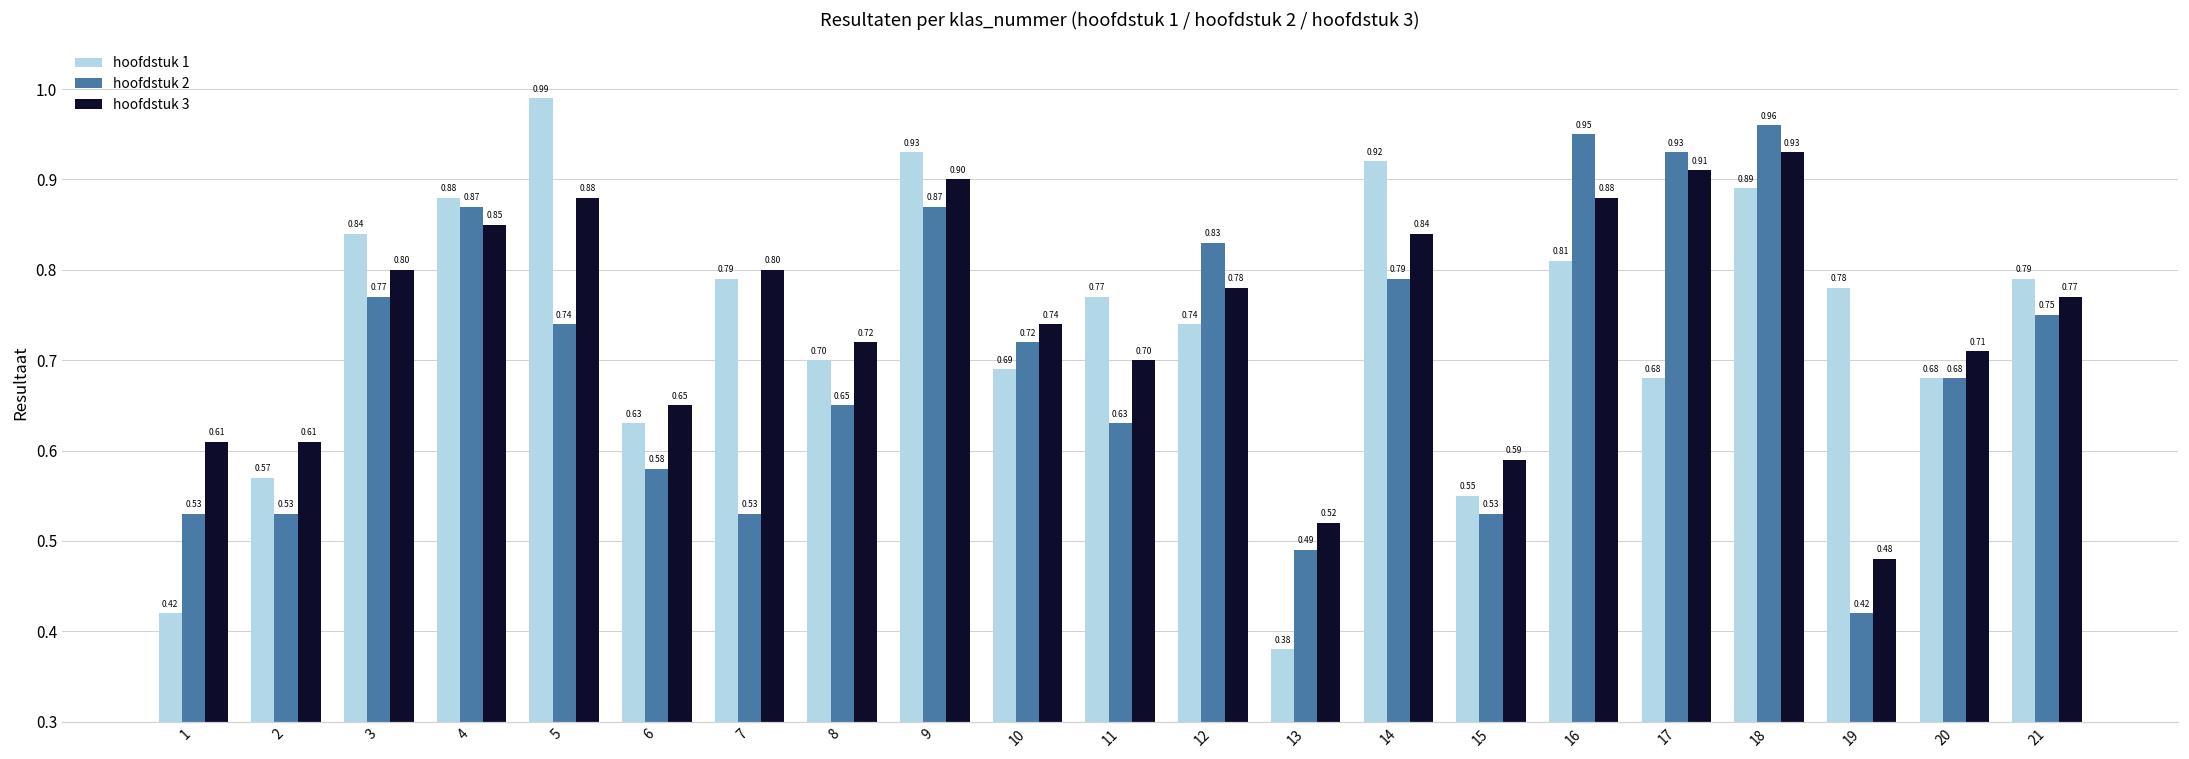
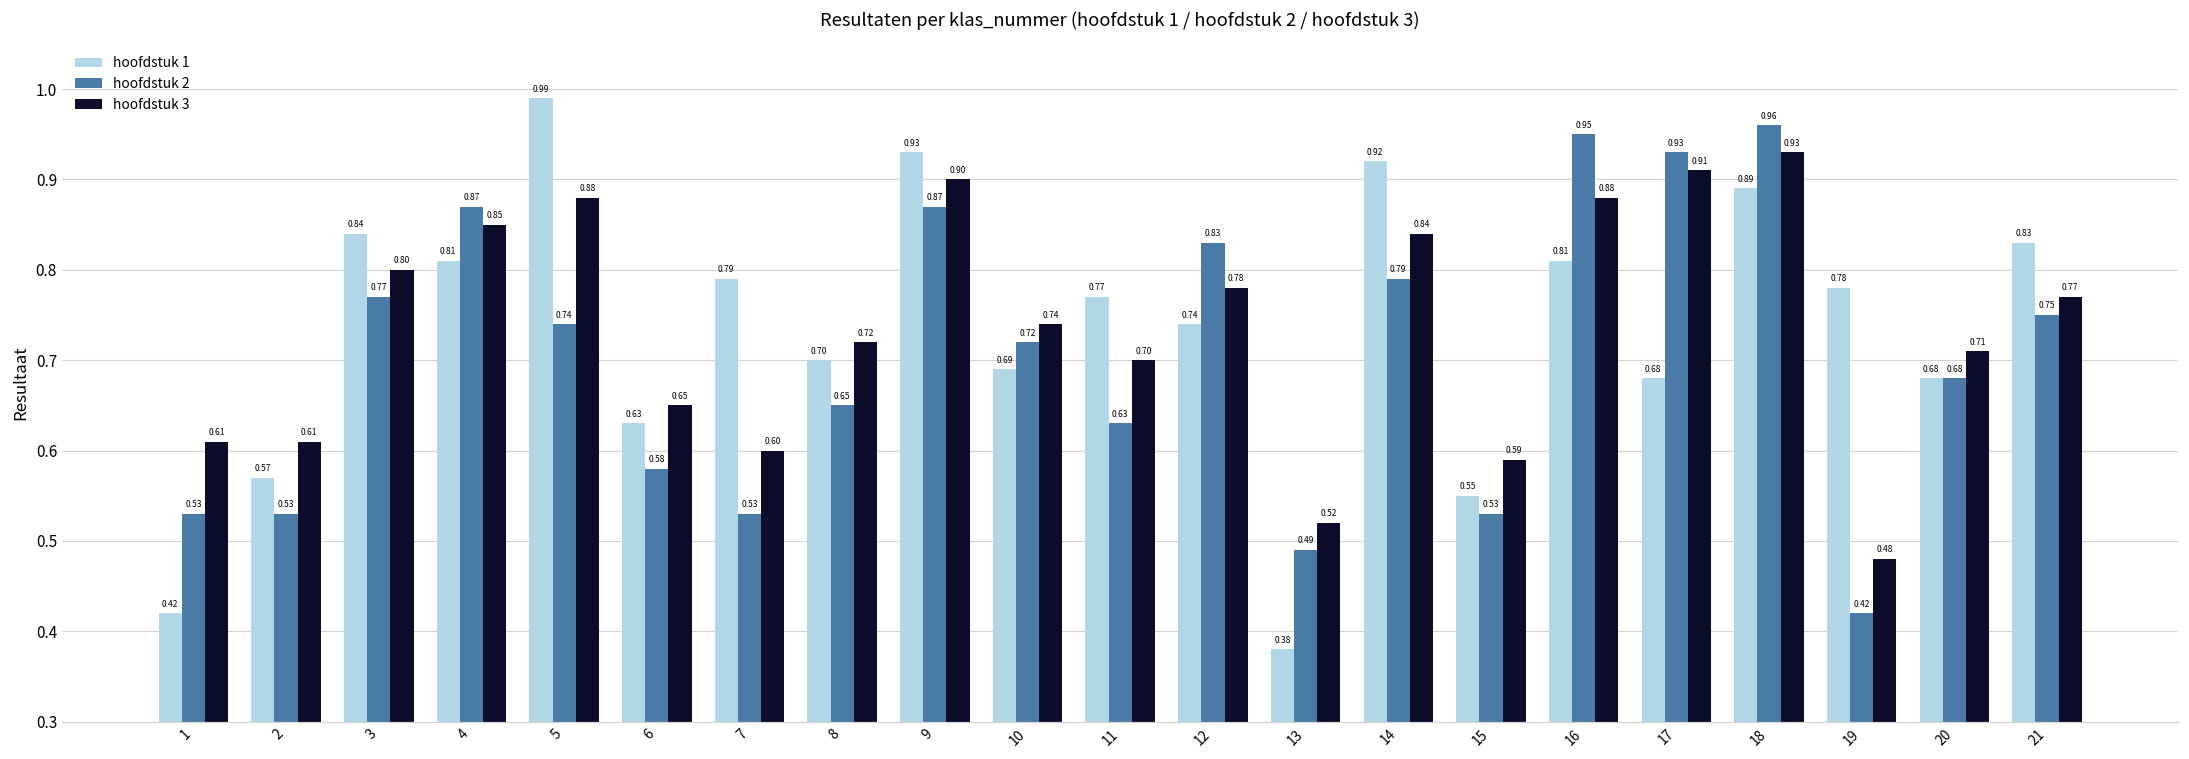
  {
    "hoofdstuk 1": {
      "1": 0.42,
      "2": 0.57,
      "3": 0.84,
-     "4": 0.88,
+     "4": 0.81,
      "5": 0.99,
      "6": 0.63,
      "7": 0.79,
      "8": 0.70,
      "9": 0.93,
      "10": 0.69,
      "11": 0.77,
      "12": 0.74,
      "13": 0.38,
      "14": 0.92,
      "15": 0.55,
      "16": 0.81,
      "17": 0.68,
      "18": 0.89,
      "19": 0.78,
      "20": 0.68,
-     "21": 0.79
+     "21": 0.83
    },
    "hoofdstuk 2": {
      "1": 0.53,
      "2": 0.53,
      "3": 0.77,
      "4": 0.87,
      "5": 0.74,
      "6": 0.58,
      "7": 0.53,
      "8": 0.65,
      "9": 0.87,
      "10": 0.72,
      "11": 0.63,
      "12": 0.83,
      "13": 0.49,
      "14": 0.79,
      "15": 0.53,
      "16": 0.95,
      "17": 0.93,
      "18": 0.96,
      "19": 0.42,
      "20": 0.68,
      "21": 0.75
    },
    "hoofdstuk 3": {
      "1": 0.61,
      "2": 0.61,
      "3": 0.80,
      "4": 0.85,
      "5": 0.88,
      "6": 0.65,
-     "7": 0.80,
+     "7": 0.60,
      "8": 0.72,
      "9": 0.90,
      "10": 0.74,
      "11": 0.70,
      "12": 0.78,
      "13": 0.52,
      "14": 0.84,
      "15": 0.59,
      "16": 0.88,
      "17": 0.91,
      "18": 0.93,
      "19": 0.48,
      "20": 0.71,
      "21": 0.77
    }
  }
